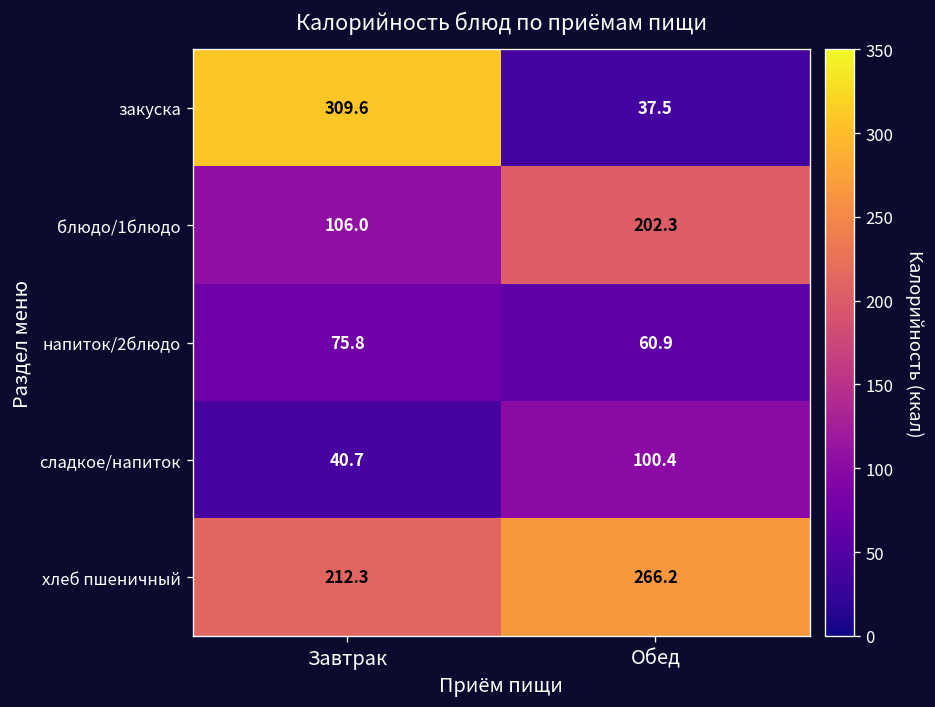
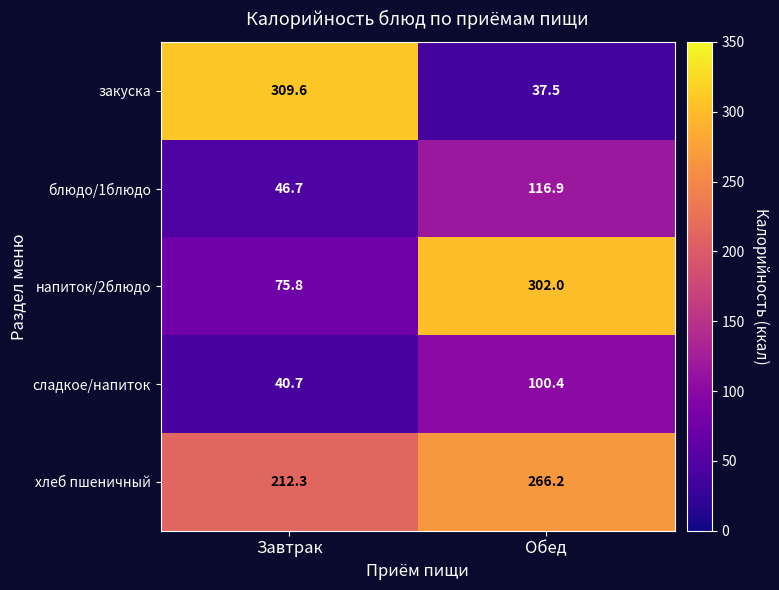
  {
    "закуска": {
      "Завтрак": 309.6,
      "Обед": 37.5
    },
    "блюдо/1блюдо": {
-     "Завтрак": 106.0,
-     "Обед": 202.3
+     "Завтрак": 46.7,
+     "Обед": 116.9
    },
    "напиток/2блюдо": {
      "Завтрак": 75.8,
-     "Обед": 60.9
+     "Обед": 302.0
    },
    "сладкое/напиток": {
      "Завтрак": 40.7,
      "Обед": 100.4
    },
    "хлеб пшеничный": {
      "Завтрак": 212.3,
      "Обед": 266.2
    }
  }
